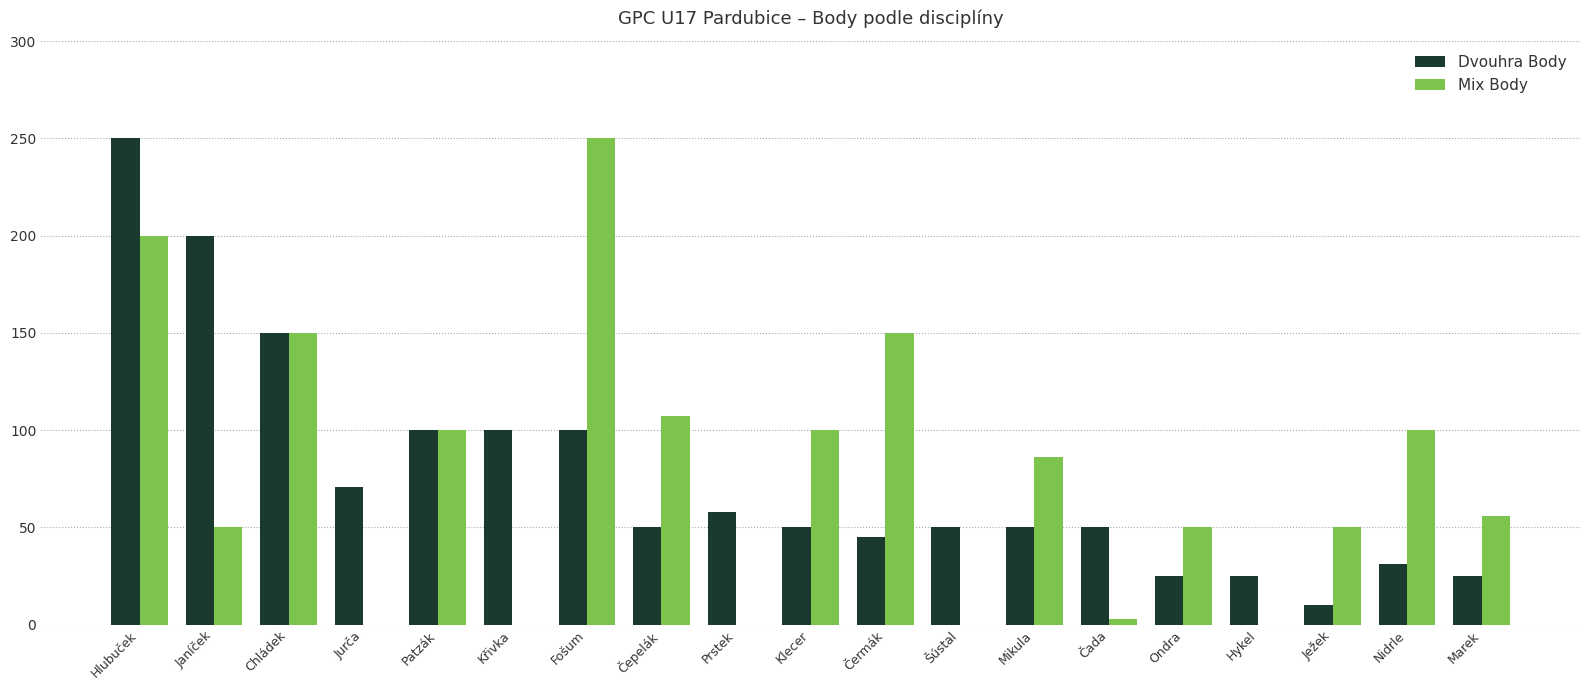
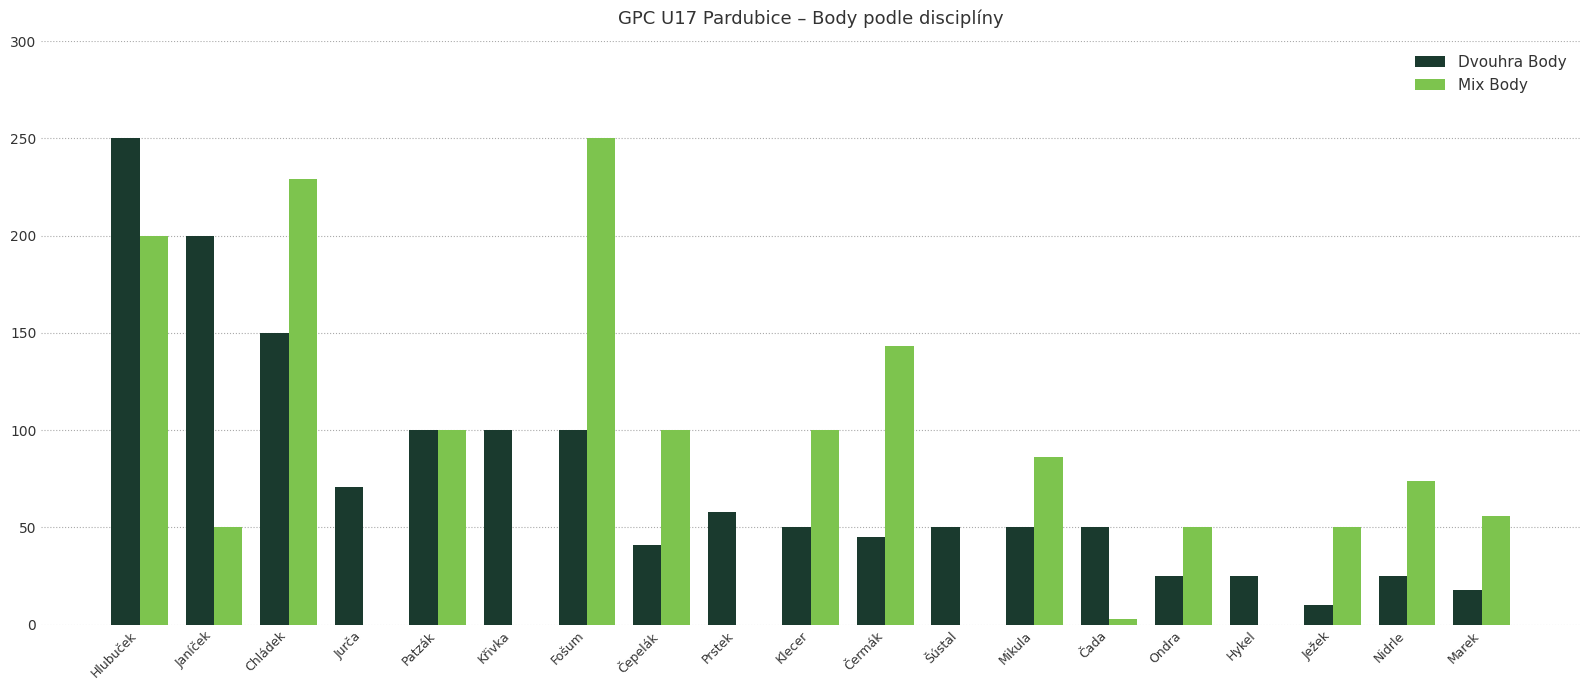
  {
    "Dvouhra Body": {
      "Hlubuček": 250,
      "Janíček": 200,
      "Chládek": 150,
      "Jurča": 71,
      "Patzák": 100,
      "Křivka": 100,
      "Fošum": 100,
-     "Čepelák": 50,
+     "Čepelák": 41,
      "Prstek": 58,
      "Klecer": 50,
      "Čermák": 45,
      "Šústal": 50,
      "Mikula": 50,
      "Čada": 50,
      "Ondra": 25,
      "Hykel": 25,
      "Ježek": 10,
-     "Nidrle": 31,
-     "Marek": 25
+     "Nidrle": 25,
+     "Marek": 18
    },
    "Mix Body": {
      "Hlubuček": 200,
      "Janíček": 50,
-     "Chládek": 150,
+     "Chládek": 229,
      "Jurča": 0,
      "Patzák": 100,
      "Křivka": 0,
      "Fošum": 250,
-     "Čepelák": 107,
+     "Čepelák": 100,
      "Prstek": 0,
      "Klecer": 100,
-     "Čermák": 150,
+     "Čermák": 143,
      "Šústal": 0,
      "Mikula": 86,
      "Čada": 3,
      "Ondra": 50,
      "Hykel": 0,
      "Ježek": 50,
-     "Nidrle": 100,
+     "Nidrle": 74,
      "Marek": 56
    }
  }
